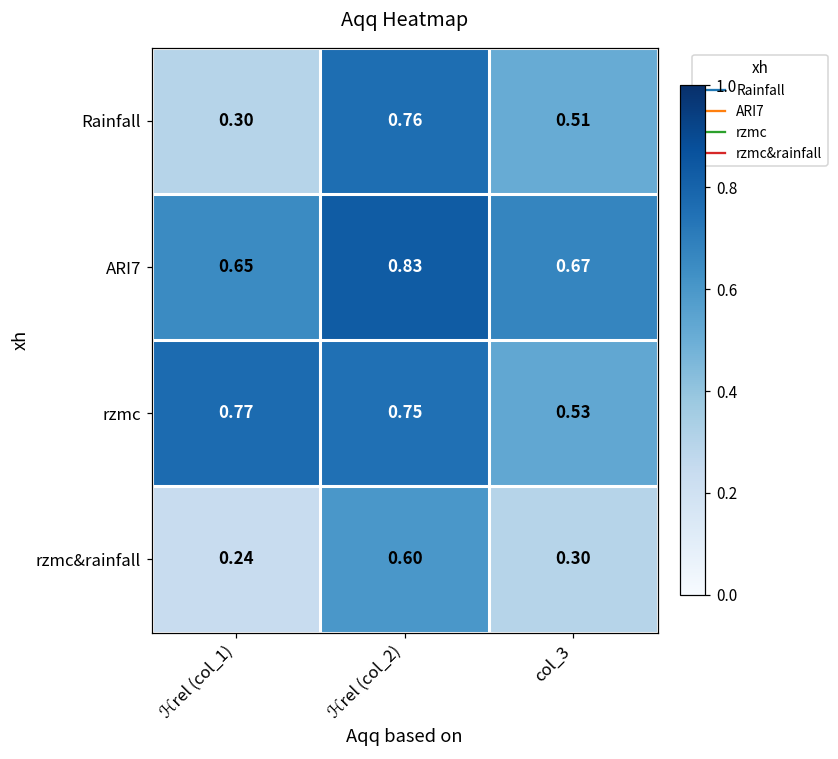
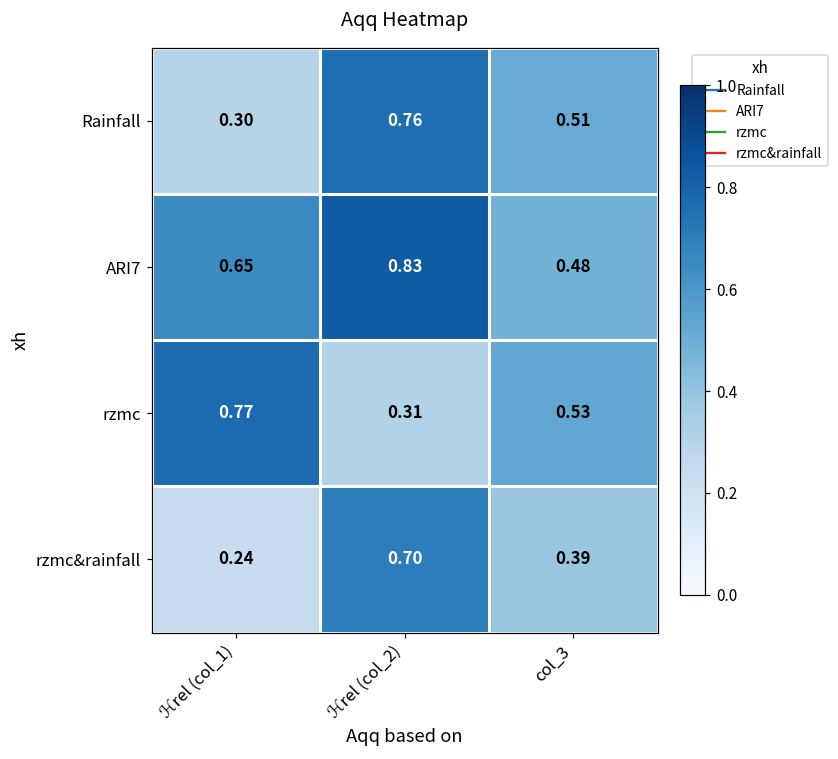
  {
    "Rainfall": {
      "ℋrel (col_1)": 0.30,
      "ℋrel (col_2)": 0.76,
      "col_3": 0.51
    },
    "ARI7": {
      "ℋrel (col_1)": 0.65,
      "ℋrel (col_2)": 0.83,
-     "col_3": 0.67
+     "col_3": 0.48
    },
    "rzmc": {
      "ℋrel (col_1)": 0.77,
-     "ℋrel (col_2)": 0.75,
+     "ℋrel (col_2)": 0.31,
      "col_3": 0.53
    },
    "rzmc&rainfall": {
      "ℋrel (col_1)": 0.24,
-     "ℋrel (col_2)": 0.60,
-     "col_3": 0.30
+     "ℋrel (col_2)": 0.70,
+     "col_3": 0.39
    }
  }
